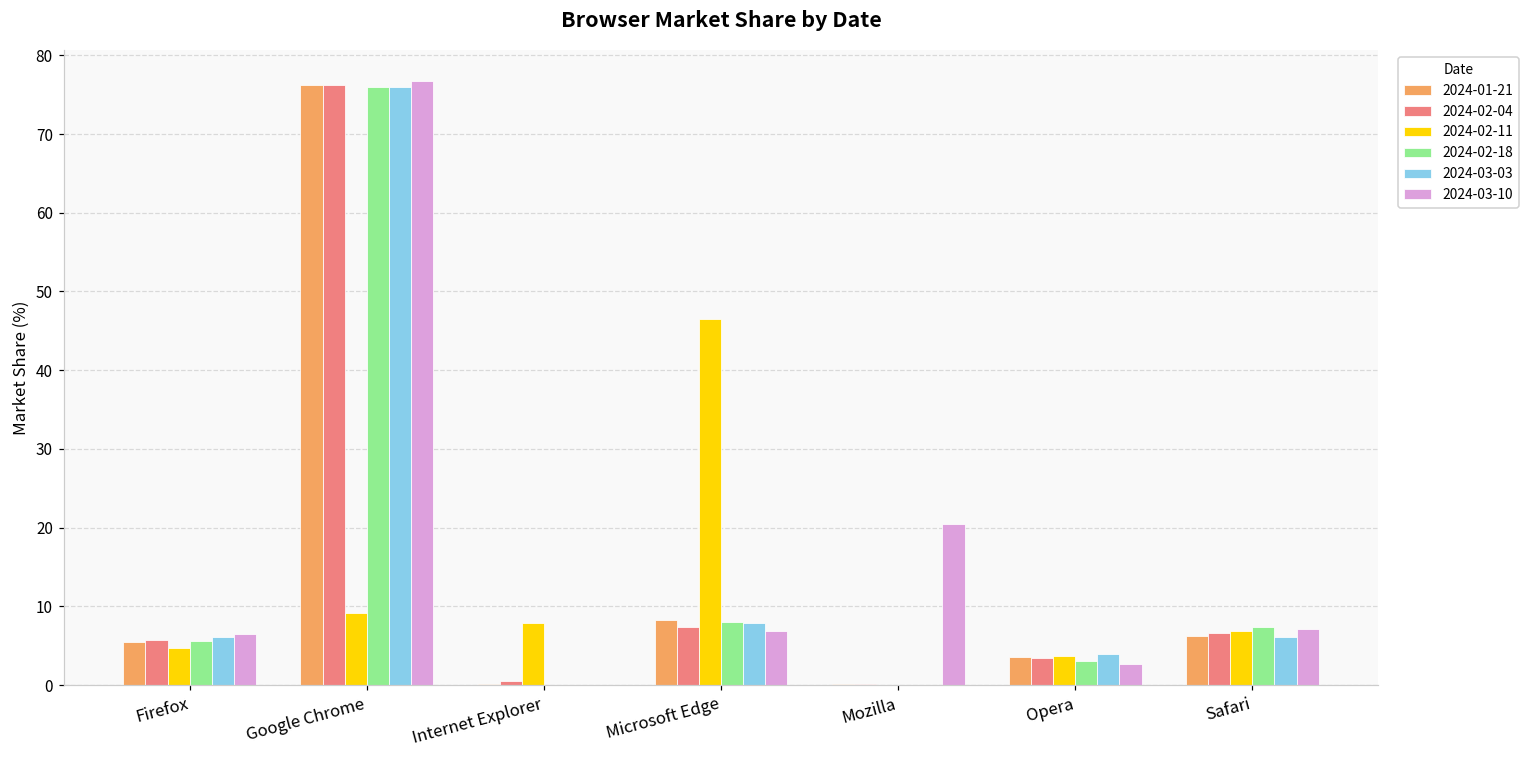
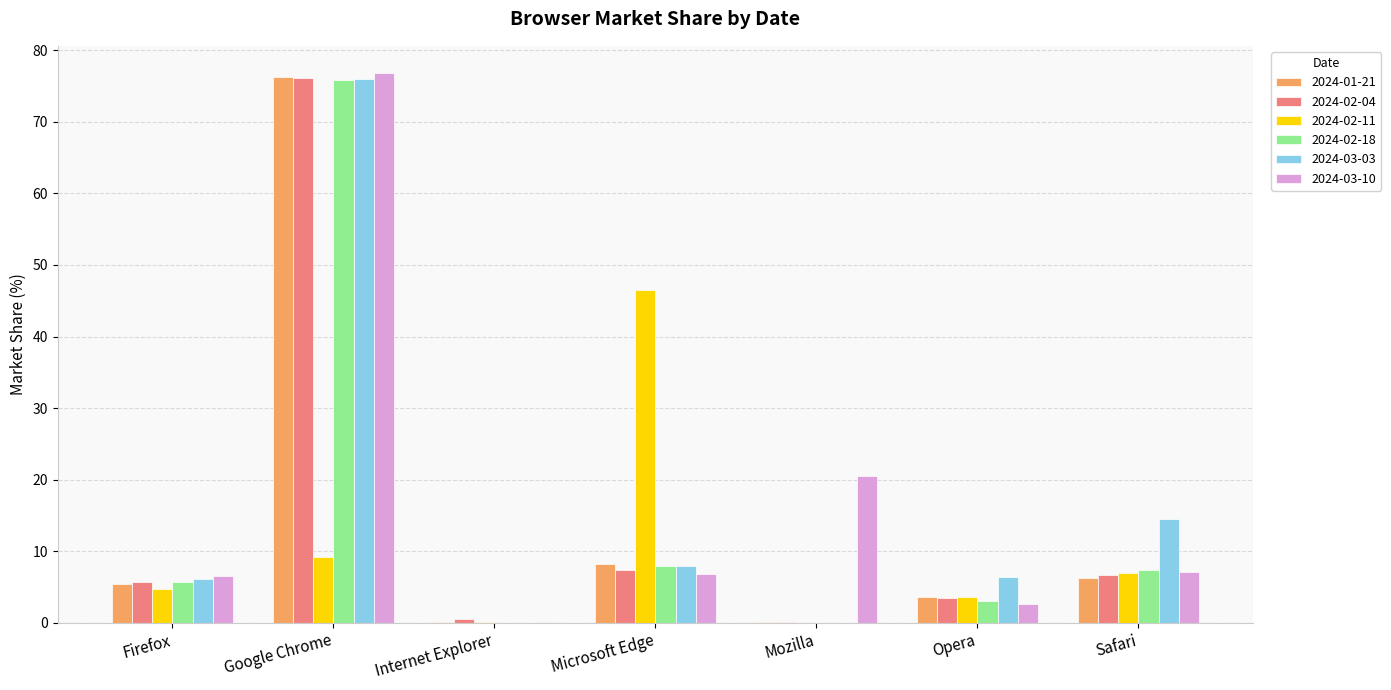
  {
    "2024-02-11": {
      "Firefox": 5,
      "Google Chrome": 9,
-     "Internet Explorer": 8,
+     "Internet Explorer": 0,
      "Microsoft Edge": 46,
      "Mozilla": 0,
      "Opera": 4,
      "Safari": 7
    },
    "2024-02-18": {
      "Firefox": 6,
      "Google Chrome": 76,
      "Microsoft Edge": 8,
      "Mozilla": 0,
      "Opera": 3,
      "Safari": 7
    },
    "2024-03-03": {
      "Firefox": 6,
      "Google Chrome": 76,
      "Microsoft Edge": 8,
      "Mozilla": 0,
-     "Opera": 4,
-     "Safari": 6
+     "Opera": 6,
+     "Safari": 14
    },
    "2024-03-10": {
      "Firefox": 7,
      "Google Chrome": 77,
      "Microsoft Edge": 7,
      "Mozilla": 21,
      "Opera": 3,
      "Safari": 7
    }
  }
